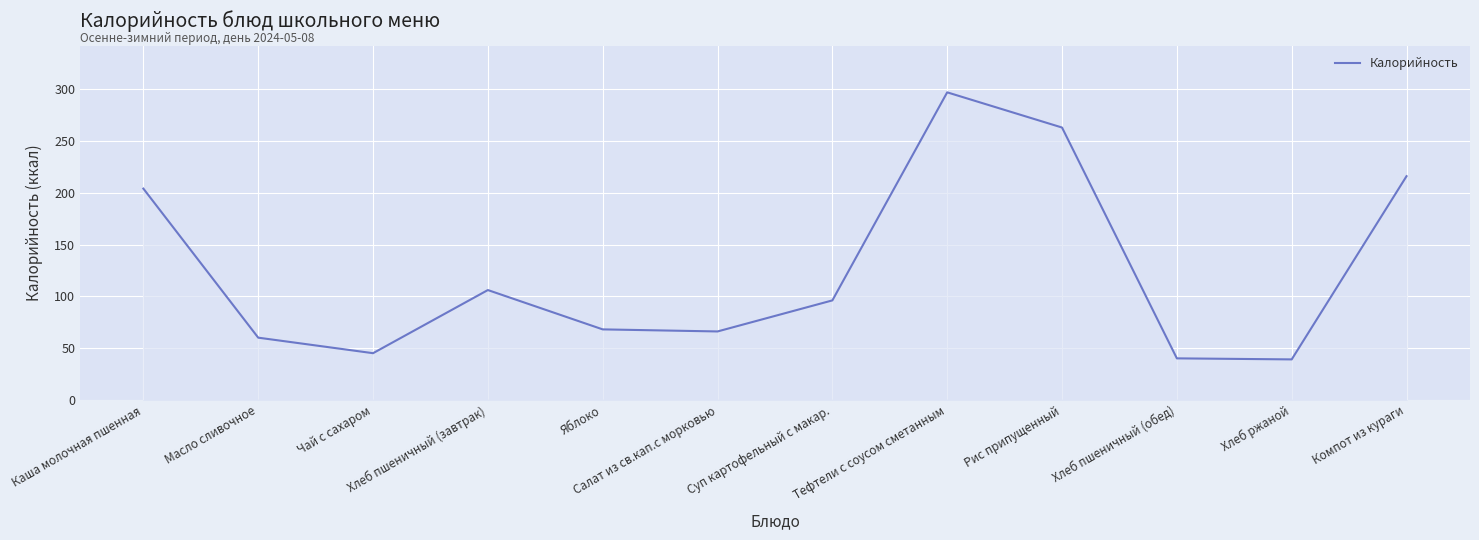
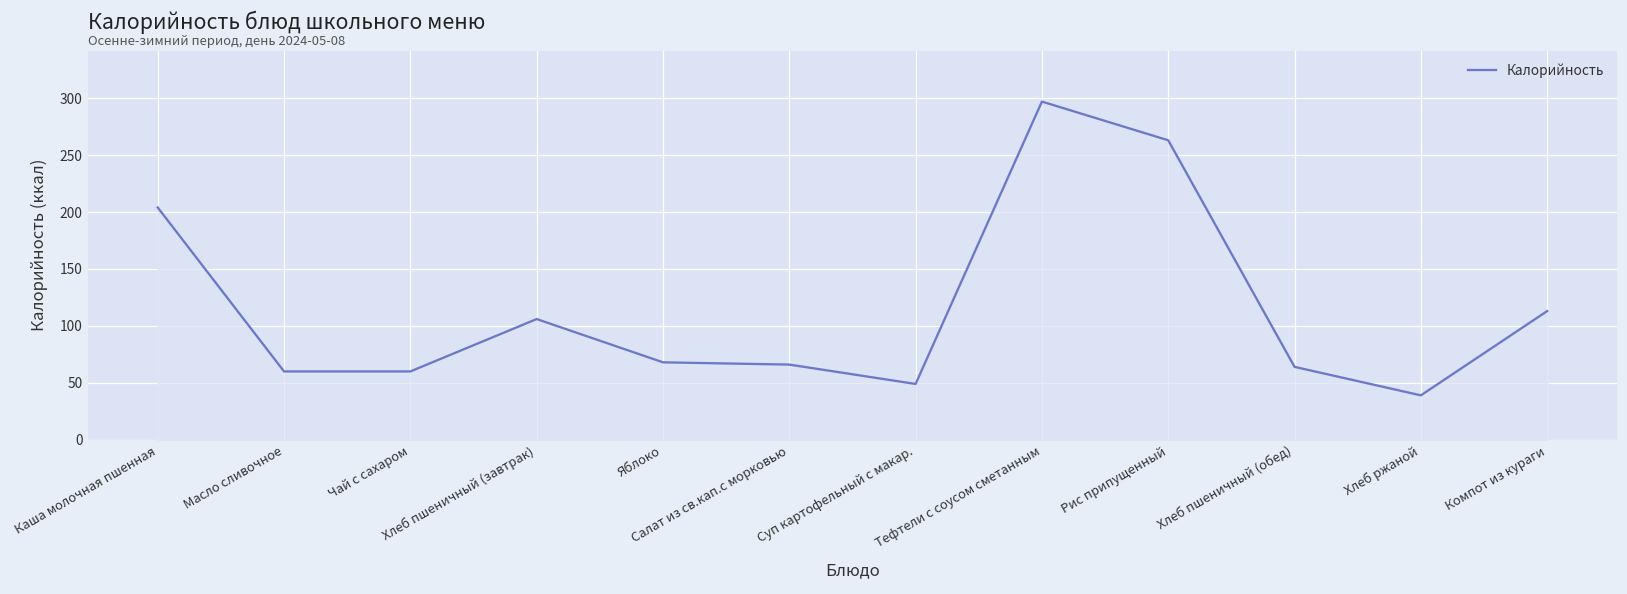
  {
    "Каша молочная пшенная": 204,
    "Масло сливочное": 60,
-   "Чай с сахаром": 45,
+   "Чай с сахаром": 60,
    "Хлеб пшеничный (завтрак)": 106,
    "Яблоко": 68,
    "Салат из св.кап.с морковью": 66,
-   "Суп картофельный с макар.": 96,
+   "Суп картофельный с макар.": 49,
    "Тефтели с соусом сметанным": 297,
    "Рис припущенный": 263,
-   "Хлеб пшеничный (обед)": 40,
+   "Хлеб пшеничный (обед)": 64,
    "Хлеб ржаной": 39,
-   "Компот из кураги": 216
+   "Компот из кураги": 113
  }
